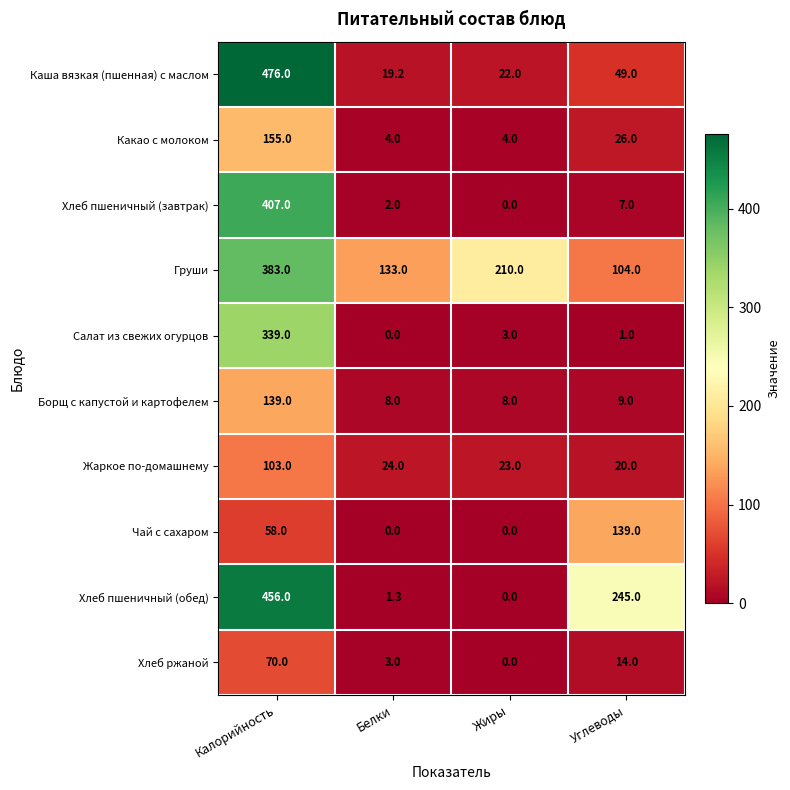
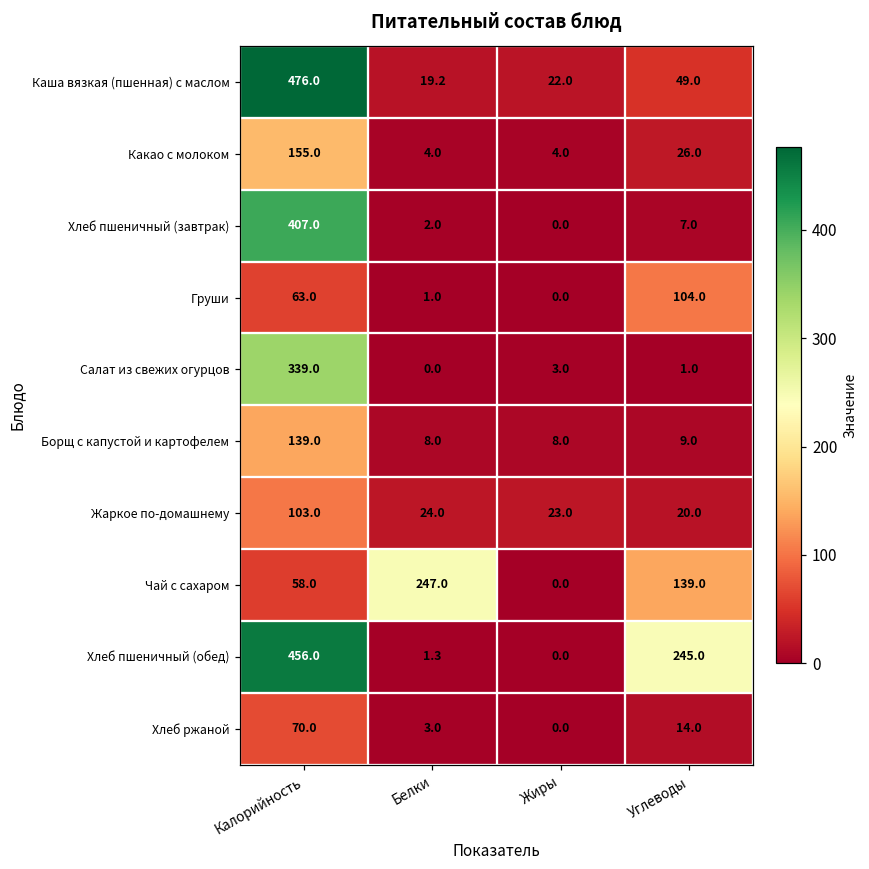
  {
    "Каша вязкая (пшенная) с маслом": {
      "Калорийность": 476.0,
      "Белки": 19.2,
      "Жиры": 22.0,
      "Углеводы": 49.0
    },
    "Какао с молоком": {
      "Калорийность": 155.0,
      "Белки": 4.0,
      "Жиры": 4.0,
      "Углеводы": 26.0
    },
    "Хлеб пшеничный (завтрак)": {
      "Калорийность": 407.0,
      "Белки": 2.0,
      "Жиры": 0.0,
      "Углеводы": 7.0
    },
    "Груши": {
-     "Калорийность": 383.0,
-     "Белки": 133.0,
-     "Жиры": 210.0,
+     "Калорийность": 63.0,
+     "Белки": 1.0,
+     "Жиры": 0.0,
      "Углеводы": 104.0
    },
    "Салат из свежих огурцов": {
      "Калорийность": 339.0,
      "Белки": 0.0,
      "Жиры": 3.0,
      "Углеводы": 1.0
    },
    "Борщ с капустой и картофелем": {
      "Калорийность": 139.0,
      "Белки": 8.0,
      "Жиры": 8.0,
      "Углеводы": 9.0
    },
    "Жаркое по-домашнему": {
      "Калорийность": 103.0,
      "Белки": 24.0,
      "Жиры": 23.0,
      "Углеводы": 20.0
    },
    "Чай с сахаром": {
      "Калорийность": 58.0,
-     "Белки": 0.0,
+     "Белки": 247.0,
      "Жиры": 0.0,
      "Углеводы": 139.0
    },
    "Хлеб пшеничный (обед)": {
      "Калорийность": 456.0,
      "Белки": 1.3,
      "Жиры": 0.0,
      "Углеводы": 245.0
    },
    "Хлеб ржаной": {
      "Калорийность": 70.0,
      "Белки": 3.0,
      "Жиры": 0.0,
      "Углеводы": 14.0
    }
  }
